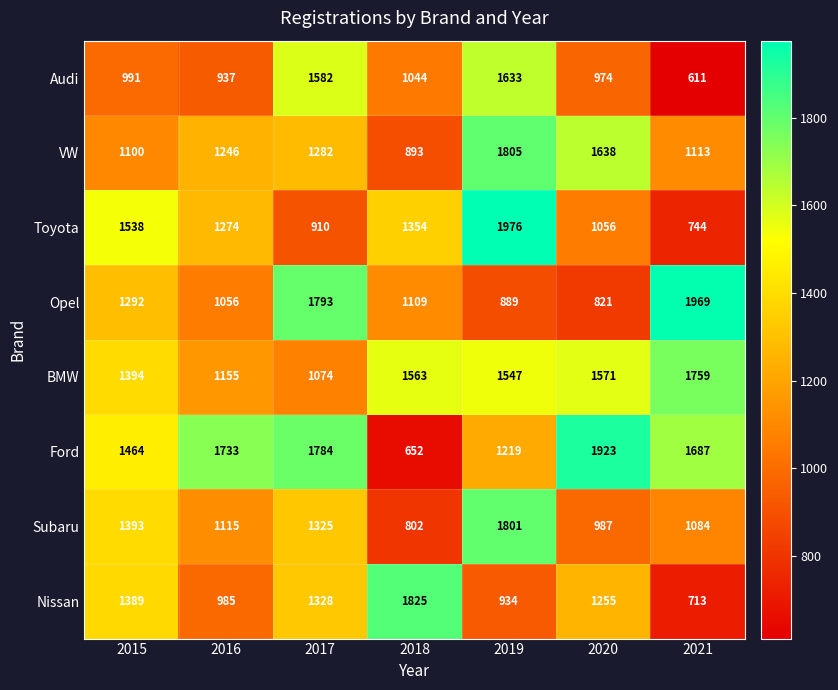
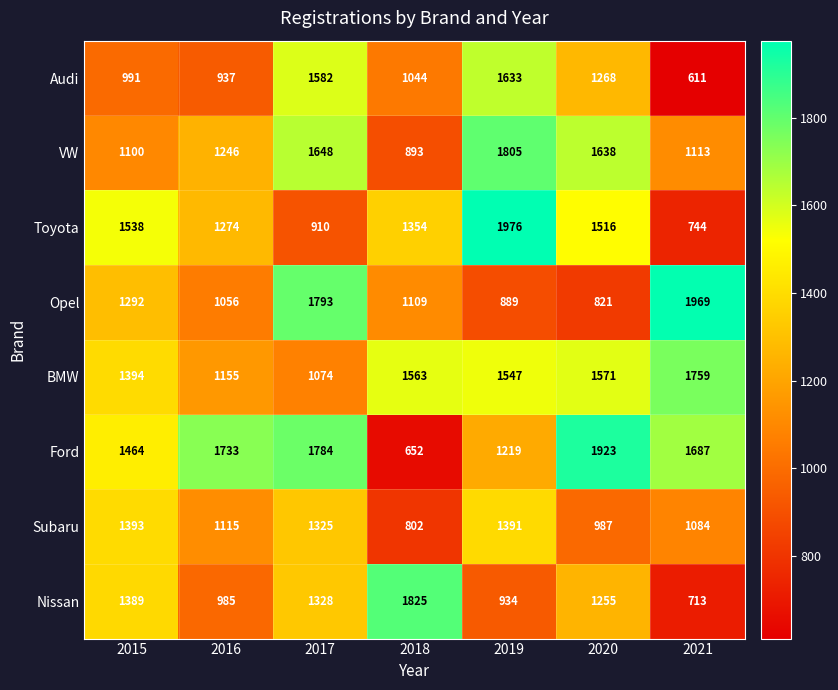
  {
    "Audi": {
      "2015": 991,
      "2016": 937,
      "2017": 1582,
      "2018": 1044,
      "2019": 1633,
-     "2020": 974,
+     "2020": 1268,
      "2021": 611
    },
    "VW": {
      "2015": 1100,
      "2016": 1246,
-     "2017": 1282,
+     "2017": 1648,
      "2018": 893,
      "2019": 1805,
      "2020": 1638,
      "2021": 1113
    },
    "Toyota": {
      "2015": 1538,
      "2016": 1274,
      "2017": 910,
      "2018": 1354,
      "2019": 1976,
-     "2020": 1056,
+     "2020": 1516,
      "2021": 744
    },
    "Opel": {
      "2015": 1292,
      "2016": 1056,
      "2017": 1793,
      "2018": 1109,
      "2019": 889,
      "2020": 821,
      "2021": 1969
    },
    "BMW": {
      "2015": 1394,
      "2016": 1155,
      "2017": 1074,
      "2018": 1563,
      "2019": 1547,
      "2020": 1571,
      "2021": 1759
    },
    "Ford": {
      "2015": 1464,
      "2016": 1733,
      "2017": 1784,
      "2018": 652,
      "2019": 1219,
      "2020": 1923,
      "2021": 1687
    },
    "Subaru": {
      "2015": 1393,
      "2016": 1115,
      "2017": 1325,
      "2018": 802,
-     "2019": 1801,
+     "2019": 1391,
      "2020": 987,
      "2021": 1084
    },
    "Nissan": {
      "2015": 1389,
      "2016": 985,
      "2017": 1328,
      "2018": 1825,
      "2019": 934,
      "2020": 1255,
      "2021": 713
    }
  }
